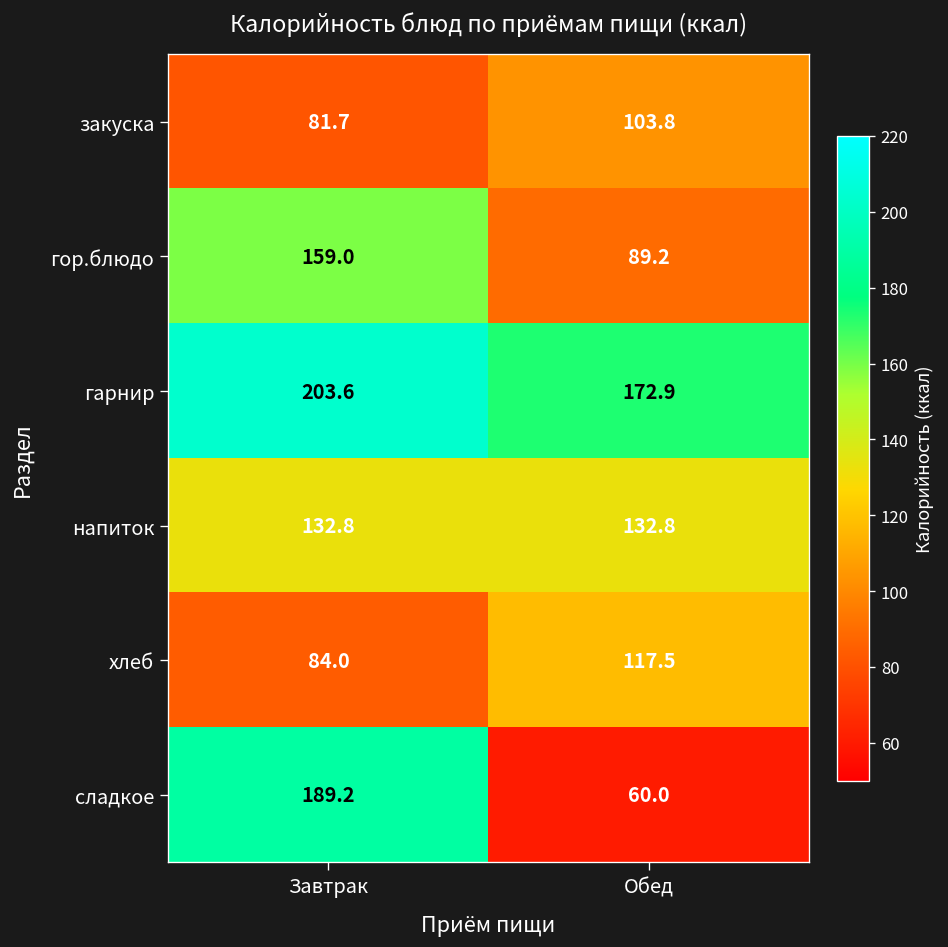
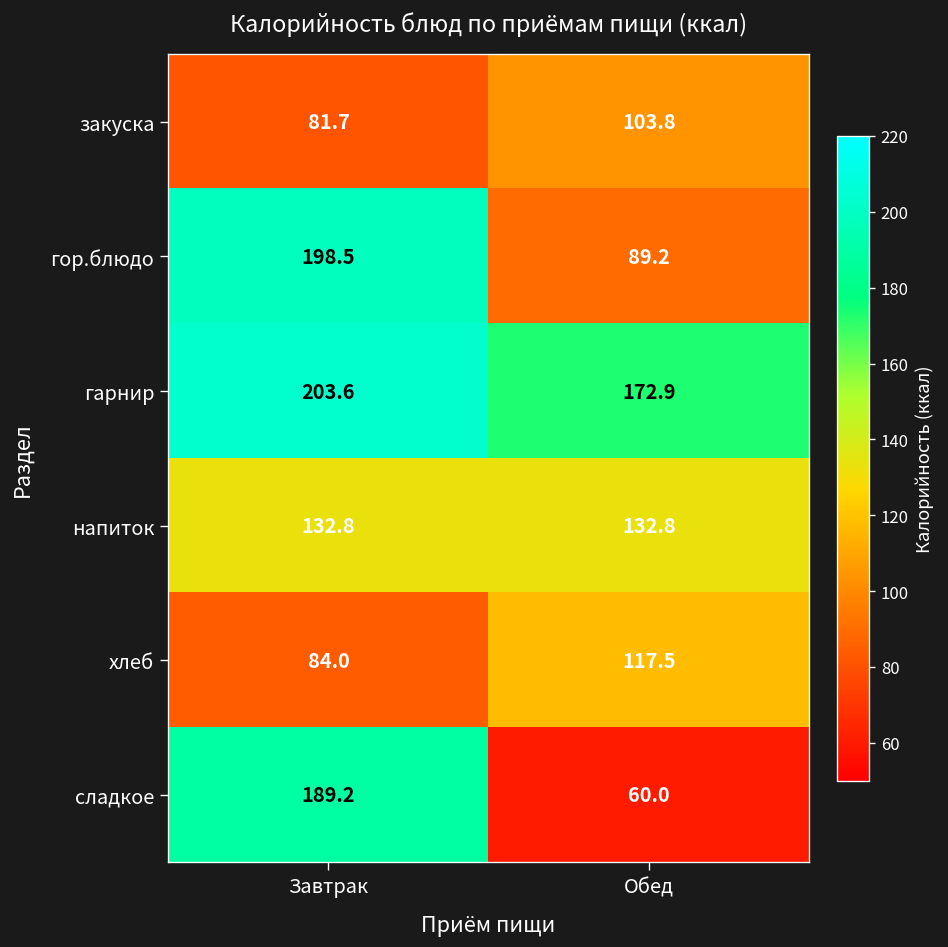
  {
    "закуска": {
      "Завтрак": 81.7,
      "Обед": 103.8
    },
    "гор.блюдо": {
-     "Завтрак": 159.0,
+     "Завтрак": 198.5,
      "Обед": 89.2
    },
    "гарнир": {
      "Завтрак": 203.6,
      "Обед": 172.9
    },
    "напиток": {
      "Завтрак": 132.8,
      "Обед": 132.8
    },
    "хлеб": {
      "Завтрак": 84.0,
      "Обед": 117.5
    },
    "сладкое": {
      "Завтрак": 189.2,
      "Обед": 60.0
    }
  }
